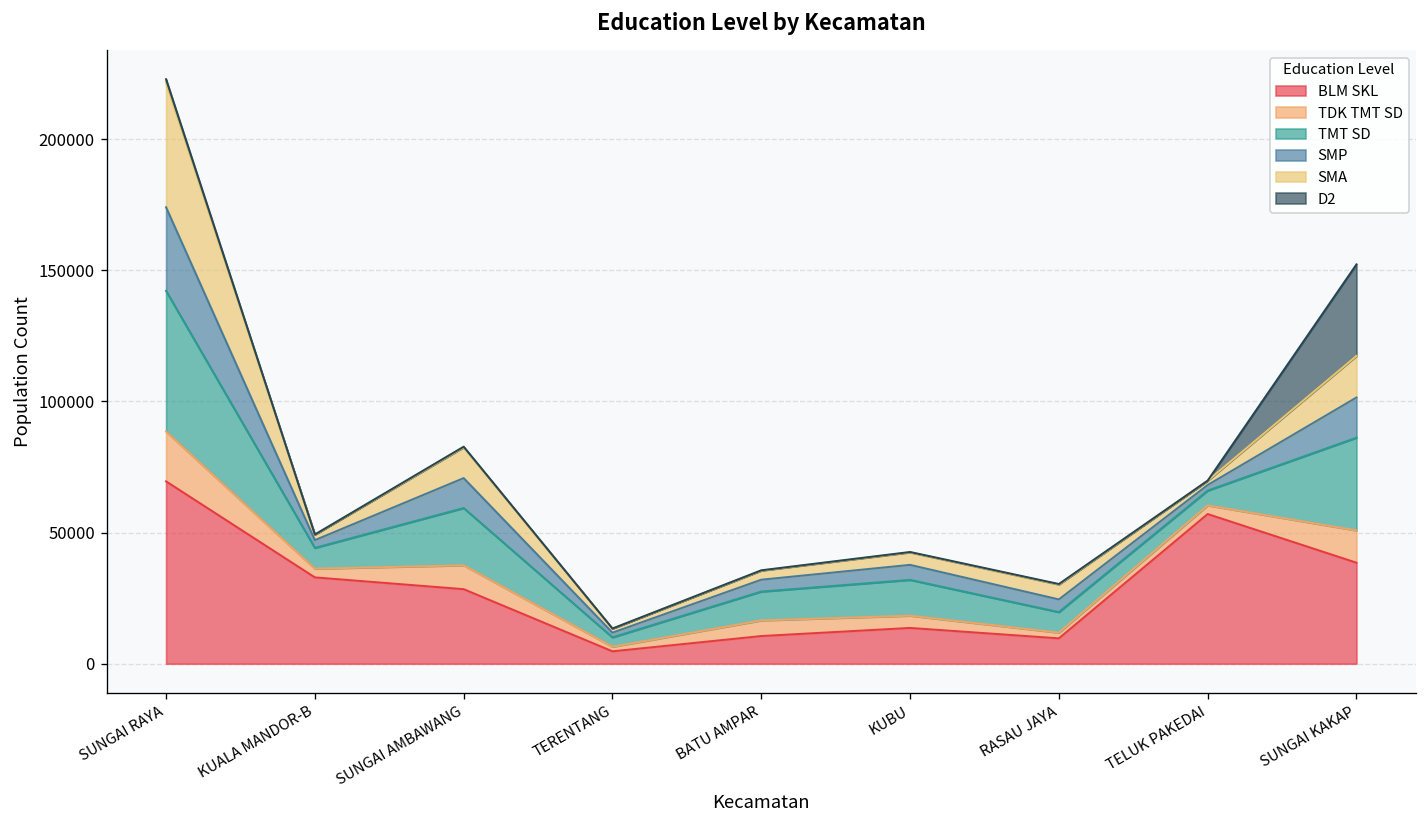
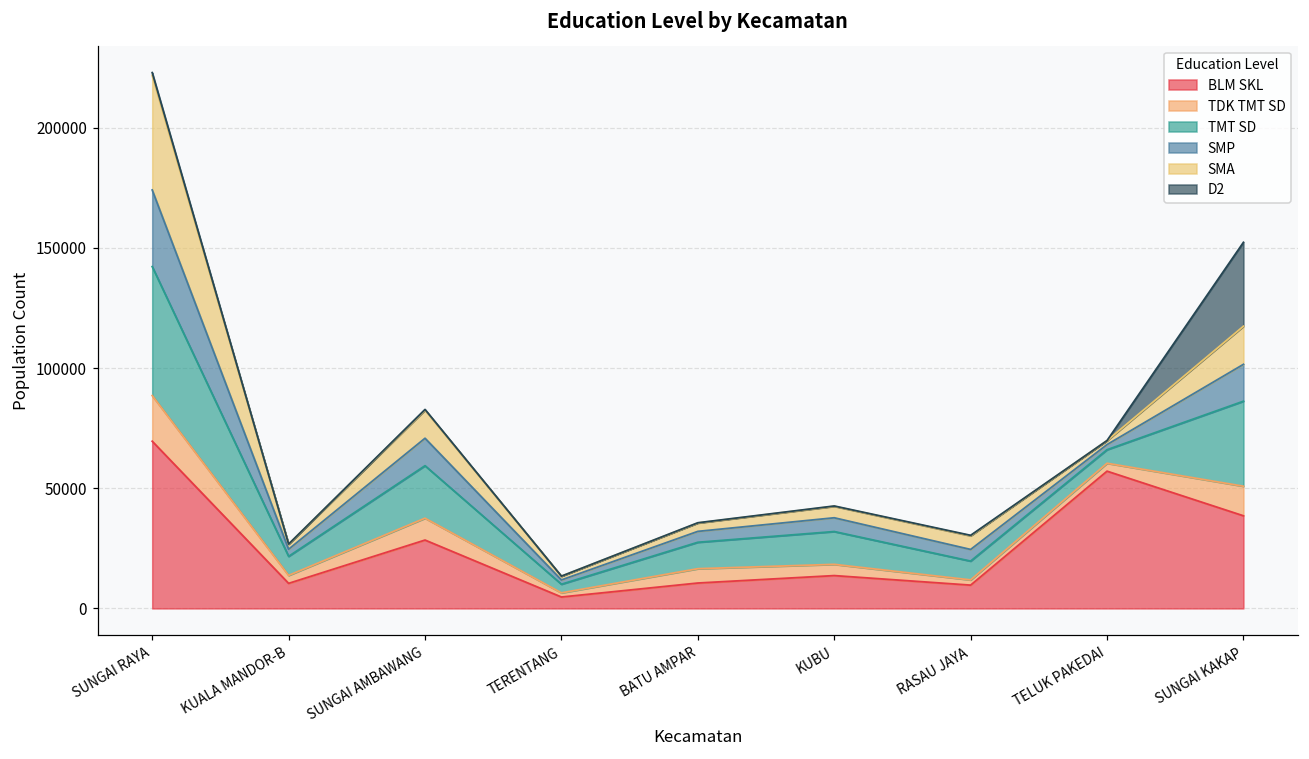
  {
    "BLM SKL": {
      "SUNGAI RAYA": 70000,
-     "KUALA MANDOR-B": 33000,
+     "KUALA MANDOR-B": 10000,
      "SUNGAI AMBAWANG": 28000,
      "TERENTANG": 5000,
      "BATU AMPAR": 11000,
      "KUBU": 14000,
      "RASAU JAYA": 10000,
      "TELUK PAKEDAI": 57000,
      "SUNGAI KAKAP": 39000
    },
    "D2": {
      "SUNGAI RAYA": 1000,
      "SUNGAI KAKAP": 35000
    }
  }
